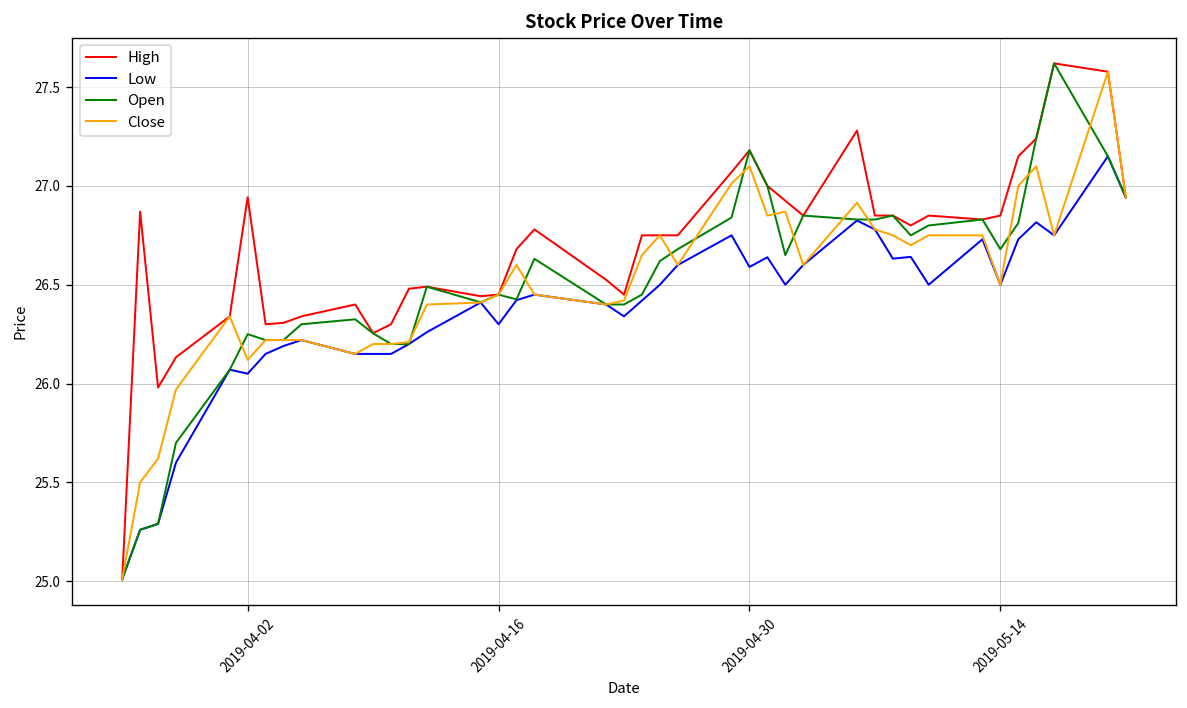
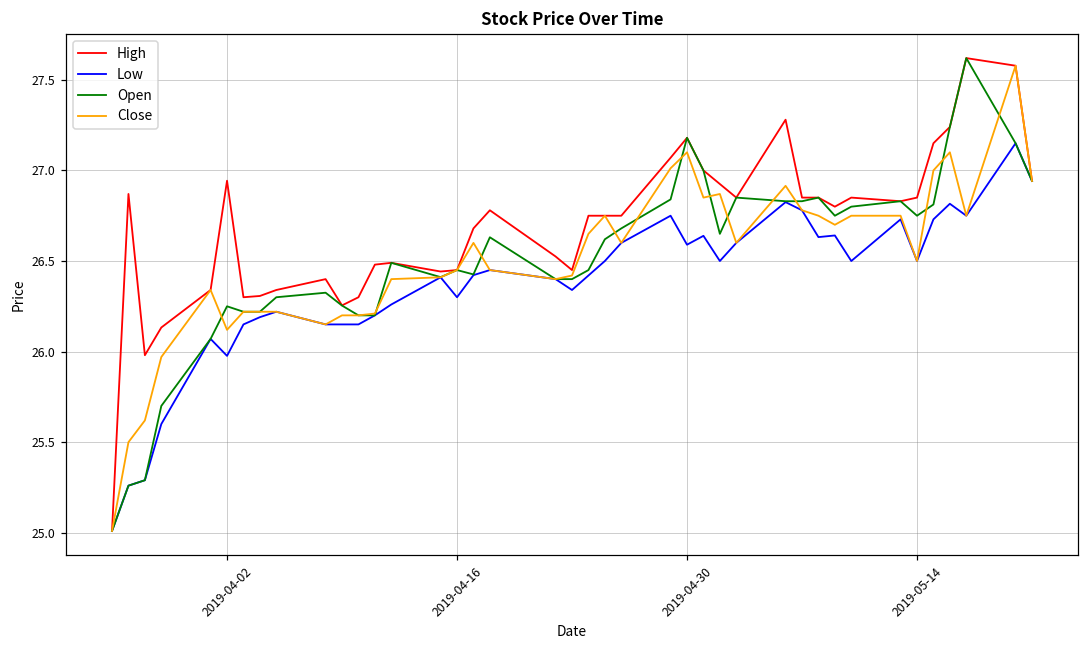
  {
    "High": {
      "2019-04-02": 26.94,
      "2019-05-14": 26.85
    },
    "Low": {
-     "2019-04-02": 26.05,
+     "2019-04-02": 25.98,
      "2019-04-16": 26.30,
      "2019-04-30": 26.59
    },
    "Open": {
      "2019-04-02": 26.25,
-     "2019-05-14": 26.68
+     "2019-05-14": 26.75
    },
    "Close": {
      "2019-04-02": 26.12,
      "2019-04-30": 27.10
    }
  }
